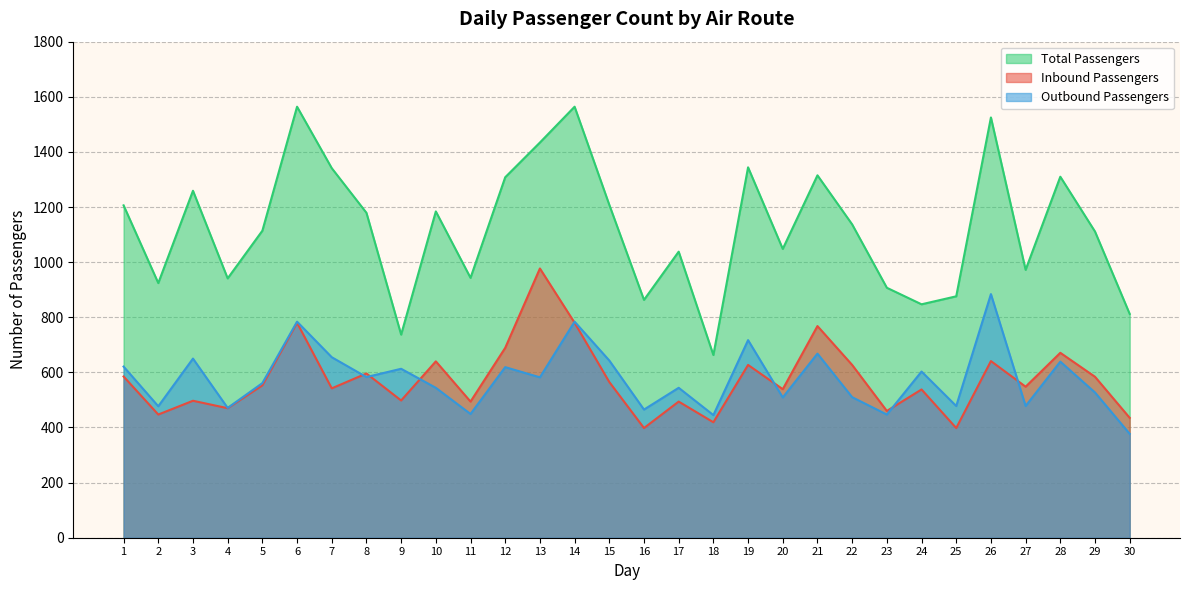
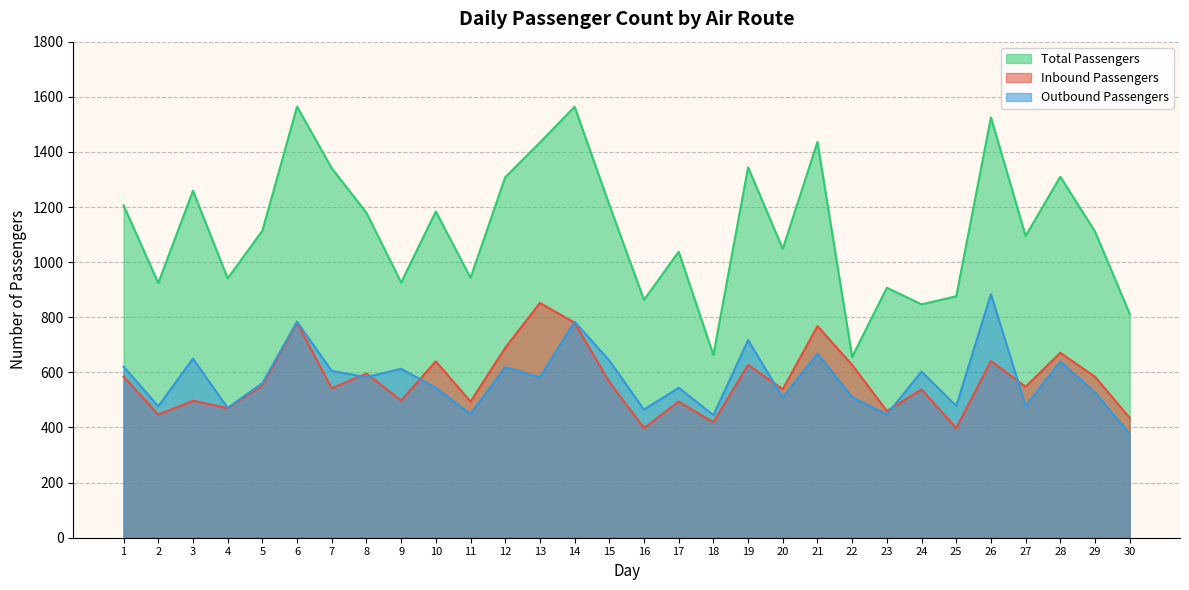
  {
    "Total Passengers": {
      "1": 1210,
      "2": 920,
      "3": 1260,
      "4": 940,
      "5": 1110,
      "6": 1560,
      "7": 1340,
      "8": 1180,
-     "9": 740,
+     "9": 930,
      "10": 1180,
      "11": 940,
      "12": 1310,
      "13": 1430,
      "14": 1560,
      "15": 1210,
      "16": 860,
      "17": 1040,
      "18": 660,
      "19": 1340,
      "20": 1050,
-     "21": 1320,
-     "22": 1140,
+     "21": 1440,
+     "22": 660,
      "23": 910,
      "24": 850,
      "25": 880,
      "26": 1530,
-     "27": 970,
+     "27": 1100,
      "28": 1310,
      "29": 1110,
      "30": 810
    },
    "Inbound Passengers": {
      "1": 590,
      "2": 450,
      "3": 500,
      "7": 540,
      "8": 600,
      "9": 500,
      "10": 640,
      "11": 490,
      "12": 690,
-     "13": 980,
+     "13": 850,
      "15": 570,
      "16": 400,
      "17": 490,
      "18": 420,
      "19": 630,
      "20": 540,
      "21": 770,
      "22": 630,
      "23": 460,
      "24": 540,
      "25": 400,
      "26": 640,
      "27": 550,
      "28": 670,
      "29": 580,
      "30": 440
    },
    "Outbound Passengers": {
      "1": 620,
      "2": 480,
      "3": 650,
-     "7": 660,
+     "7": 610,
      "8": 580,
      "9": 610,
      "10": 540,
      "11": 450,
      "12": 620,
      "13": 580,
      "15": 640,
      "16": 470,
      "17": 540,
      "18": 450,
      "19": 720,
      "20": 510,
      "21": 670,
      "22": 510,
      "23": 450,
      "24": 600,
      "25": 480,
      "26": 880,
      "27": 480,
      "28": 640,
      "29": 530,
      "30": 380
    }
  }
